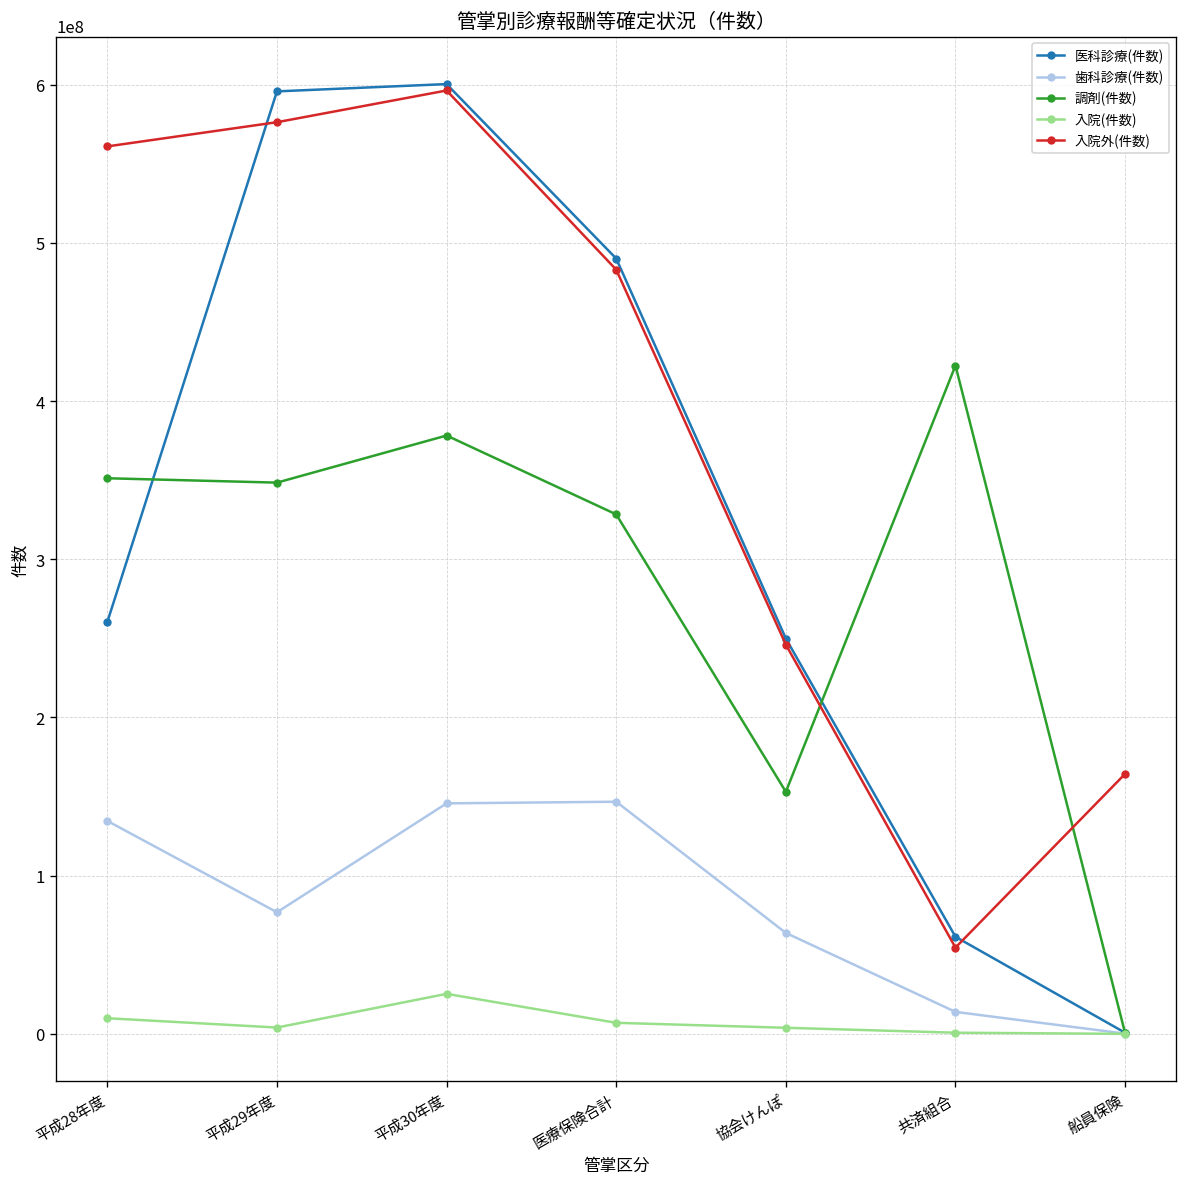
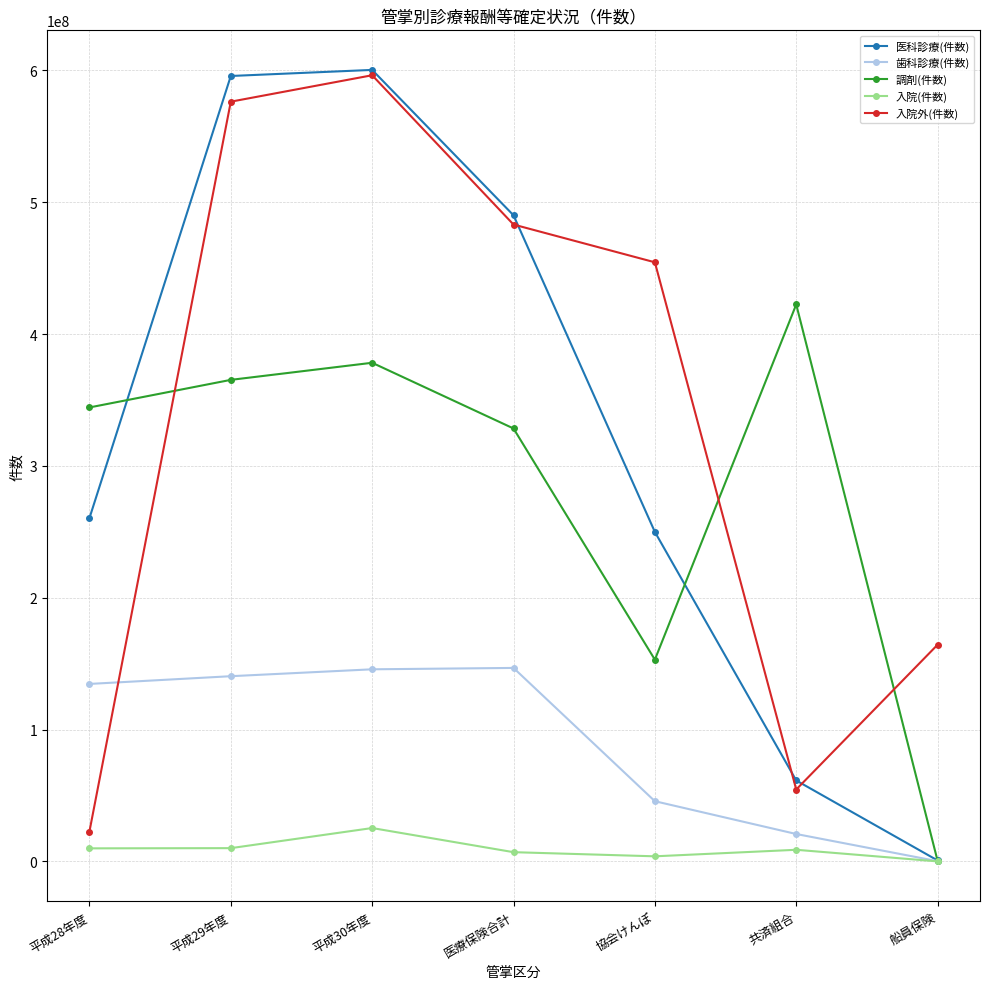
  {
    "医科診療(件数)": {
      "平成28年度": 260000000,
      "平成29年度": 596000000,
      "平成30年度": 600000000,
      "医療保険合計": 490000000,
      "協会けんぽ": 250000000,
      "共済組合": 61000000
    },
    "歯科診療(件数)": {
      "平成28年度": 135000000,
-     "平成29年度": 77000000,
+     "平成29年度": 140000000,
      "平成30年度": 146000000,
      "医療保険合計": 147000000,
-     "協会けんぽ": 64000000,
-     "共済組合": 14000000
+     "協会けんぽ": 46000000,
+     "共済組合": 21000000
    },
    "調剤(件数)": {
-     "平成28年度": 351000000,
-     "平成29年度": 348000000,
+     "平成28年度": 344000000,
+     "平成29年度": 365000000,
      "平成30年度": 378000000,
      "医療保険合計": 328000000,
      "協会けんぽ": 153000000,
      "共済組合": 422000000
    },
    "入院(件数)": {
      "平成28年度": 10000000,
-     "平成29年度": 4000000,
+     "平成29年度": 10000000,
      "平成30年度": 25000000,
      "医療保険合計": 7000000,
      "協会けんぽ": 4000000,
-     "共済組合": 1000000
+     "共済組合": 9000000
    },
    "入院外(件数)": {
-     "平成28年度": 561000000,
+     "平成28年度": 23000000,
      "平成29年度": 576000000,
      "平成30年度": 596000000,
      "医療保険合計": 483000000,
-     "協会けんぽ": 246000000,
+     "協会けんぽ": 454000000,
      "共済組合": 55000000,
      "船員保険": 164000000
    }
  }
